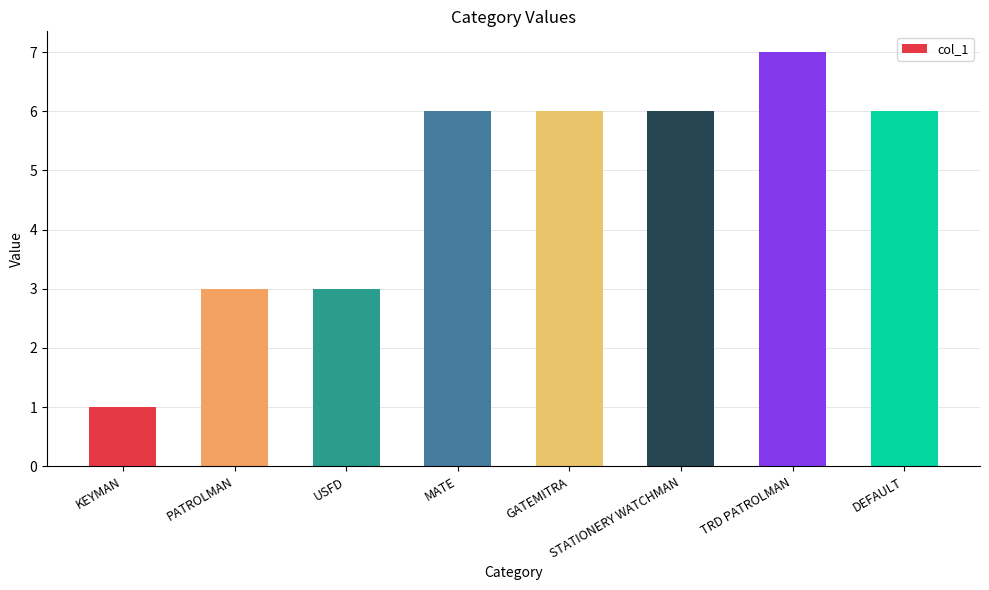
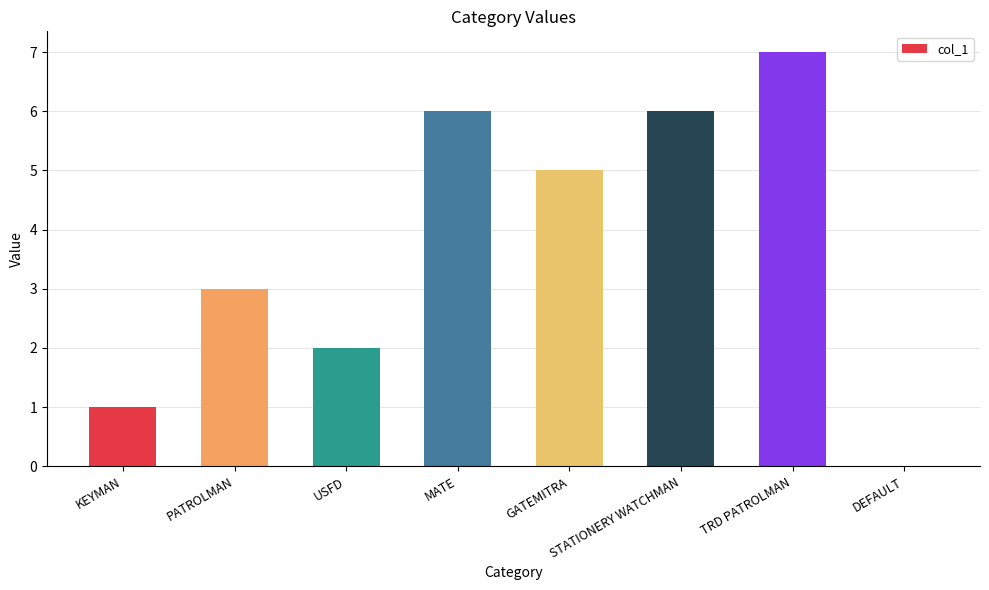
  {
    "KEYMAN": 1,
    "PATROLMAN": 3,
-   "USFD": 3,
+   "USFD": 2,
    "MATE": 6,
-   "GATEMITRA": 6,
+   "GATEMITRA": 5,
    "STATIONERY WATCHMAN": 6,
    "TRD PATROLMAN": 7,
-   "DEFAULT": 6
+   "DEFAULT": 0
  }
